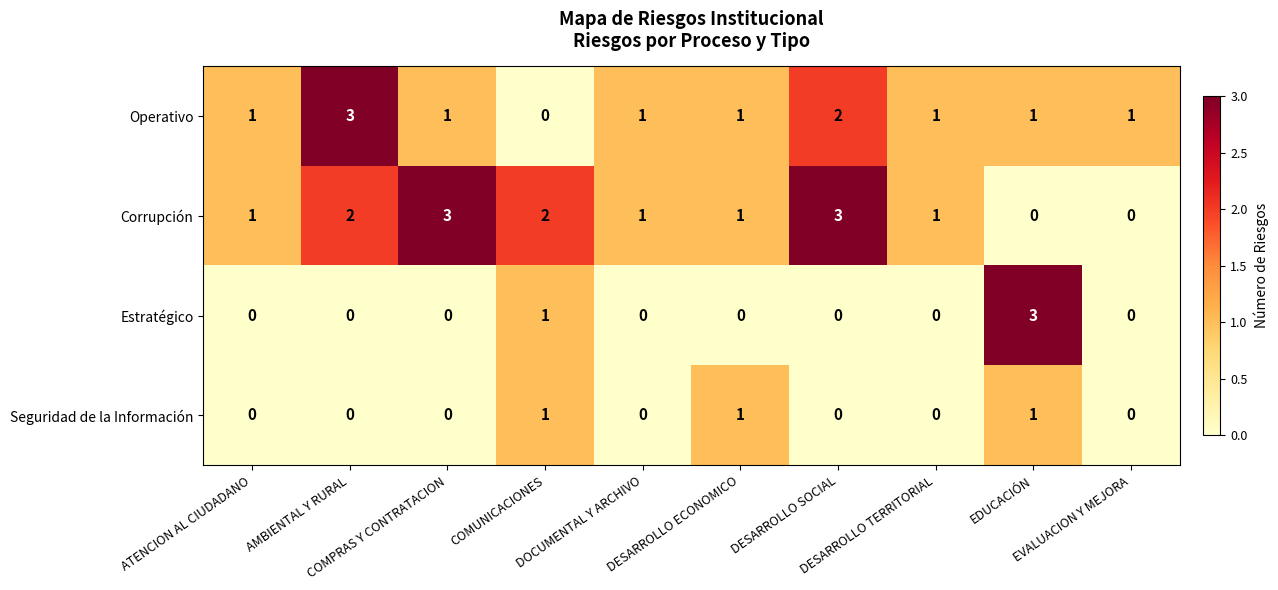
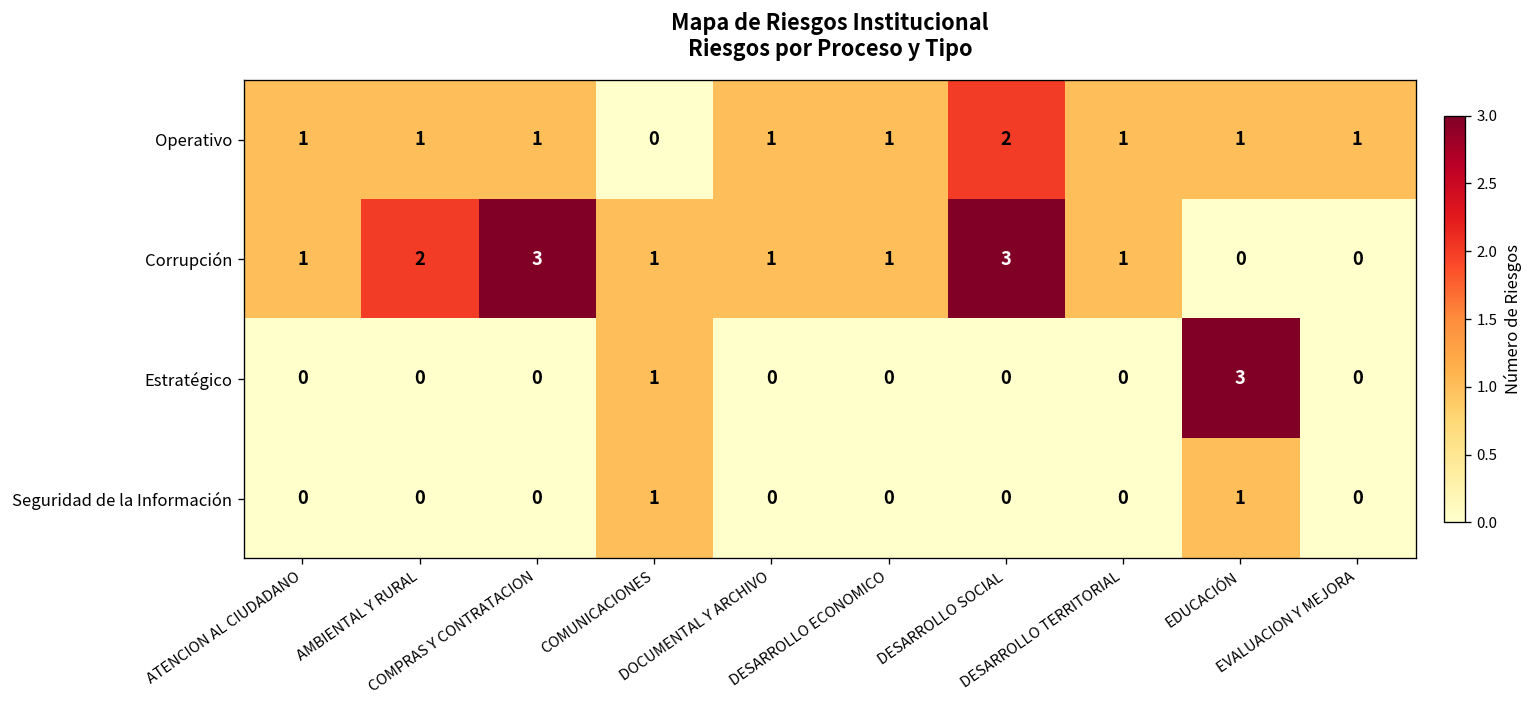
  {
    "Operativo": {
      "ATENCION AL CIUDADANO": 1,
-     "AMBIENTAL Y RURAL": 3,
+     "AMBIENTAL Y RURAL": 1,
      "COMPRAS Y CONTRATACION": 1,
      "COMUNICACIONES": 0,
      "DOCUMENTAL Y ARCHIVO": 1,
      "DESARROLLO ECONOMICO": 1,
      "DESARROLLO SOCIAL": 2,
      "DESARROLLO TERRITORIAL": 1,
      "EDUCACIÓN": 1,
      "EVALUACION Y MEJORA": 1
    },
    "Corrupción": {
      "ATENCION AL CIUDADANO": 1,
      "AMBIENTAL Y RURAL": 2,
      "COMPRAS Y CONTRATACION": 3,
-     "COMUNICACIONES": 2,
+     "COMUNICACIONES": 1,
      "DOCUMENTAL Y ARCHIVO": 1,
      "DESARROLLO ECONOMICO": 1,
      "DESARROLLO SOCIAL": 3,
      "DESARROLLO TERRITORIAL": 1,
      "EDUCACIÓN": 0,
      "EVALUACION Y MEJORA": 0
    },
    "Estratégico": {
      "ATENCION AL CIUDADANO": 0,
      "AMBIENTAL Y RURAL": 0,
      "COMPRAS Y CONTRATACION": 0,
      "COMUNICACIONES": 1,
      "DOCUMENTAL Y ARCHIVO": 0,
      "DESARROLLO ECONOMICO": 0,
      "DESARROLLO SOCIAL": 0,
      "DESARROLLO TERRITORIAL": 0,
      "EDUCACIÓN": 3,
      "EVALUACION Y MEJORA": 0
    },
    "Seguridad de la Información": {
      "ATENCION AL CIUDADANO": 0,
      "AMBIENTAL Y RURAL": 0,
      "COMPRAS Y CONTRATACION": 0,
      "COMUNICACIONES": 1,
      "DOCUMENTAL Y ARCHIVO": 0,
-     "DESARROLLO ECONOMICO": 1,
+     "DESARROLLO ECONOMICO": 0,
      "DESARROLLO SOCIAL": 0,
      "DESARROLLO TERRITORIAL": 0,
      "EDUCACIÓN": 1,
      "EVALUACION Y MEJORA": 0
    }
  }
